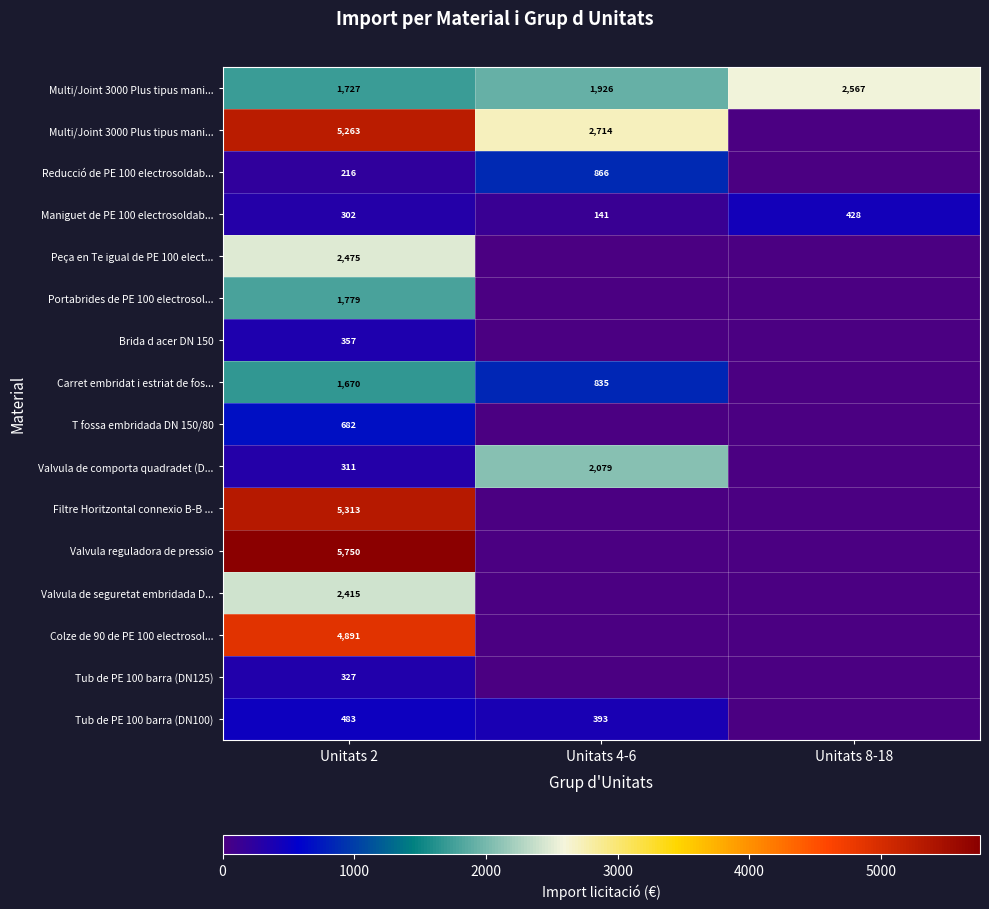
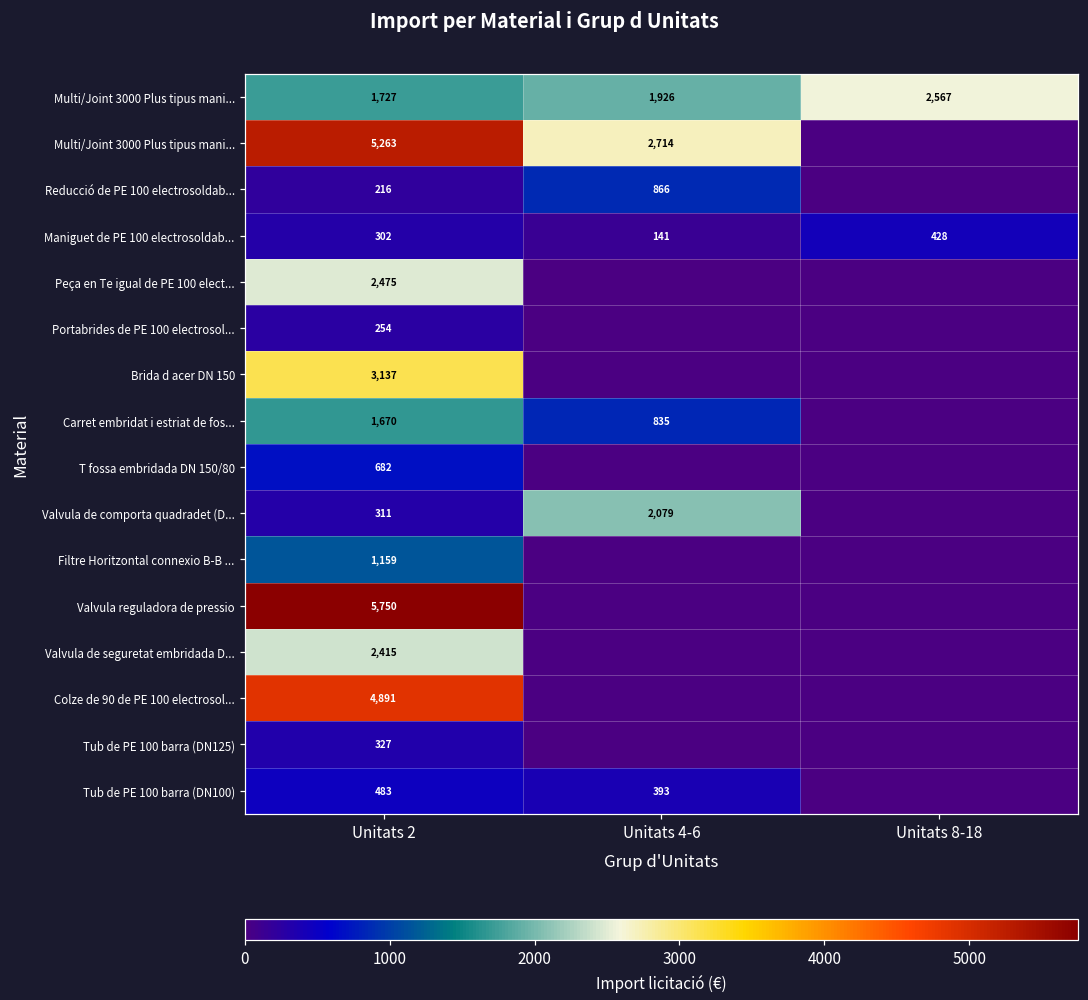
  {
    "Reducció de PE 100 electrosoldab...": {
      "Unitats 2": "216",
      "Unitats 4-6": "866"
    },
    "Maniguet de PE 100 electrosoldab...": {
      "Unitats 2": "302",
      "Unitats 4-6": "141",
      "Unitats 8-18": "428"
    },
    "Peça en Te igual de PE 100 elect...": {
      "Unitats 2": "2,475"
    },
    "Portabrides de PE 100 electrosol...": {
-     "Unitats 2": "1,779"
+     "Unitats 2": "254"
    },
    "Brida d acer DN 150": {
-     "Unitats 2": "357"
+     "Unitats 2": "3,137"
    },
    "Carret embridat i estriat de fos...": {
      "Unitats 2": "1,670",
      "Unitats 4-6": "835"
    },
    "T fossa embridada DN 150/80": {
      "Unitats 2": "682"
    },
    "Valvula de comporta quadradet (D...": {
      "Unitats 2": "311",
      "Unitats 4-6": "2,079"
    },
    "Filtre Horitzontal connexio B-B ...": {
-     "Unitats 2": "5,313"
+     "Unitats 2": "1,159"
    },
    "Valvula reguladora de pressio": {
      "Unitats 2": "5,750"
    },
    "Valvula de seguretat embridada D...": {
      "Unitats 2": "2,415"
    },
    "Colze de 90 de PE 100 electrosol...": {
      "Unitats 2": "4,891"
    },
    "Tub de PE 100 barra (DN125)": {
      "Unitats 2": "327"
    },
    "Tub de PE 100 barra (DN100)": {
      "Unitats 2": "483",
      "Unitats 4-6": "393"
    }
  }
